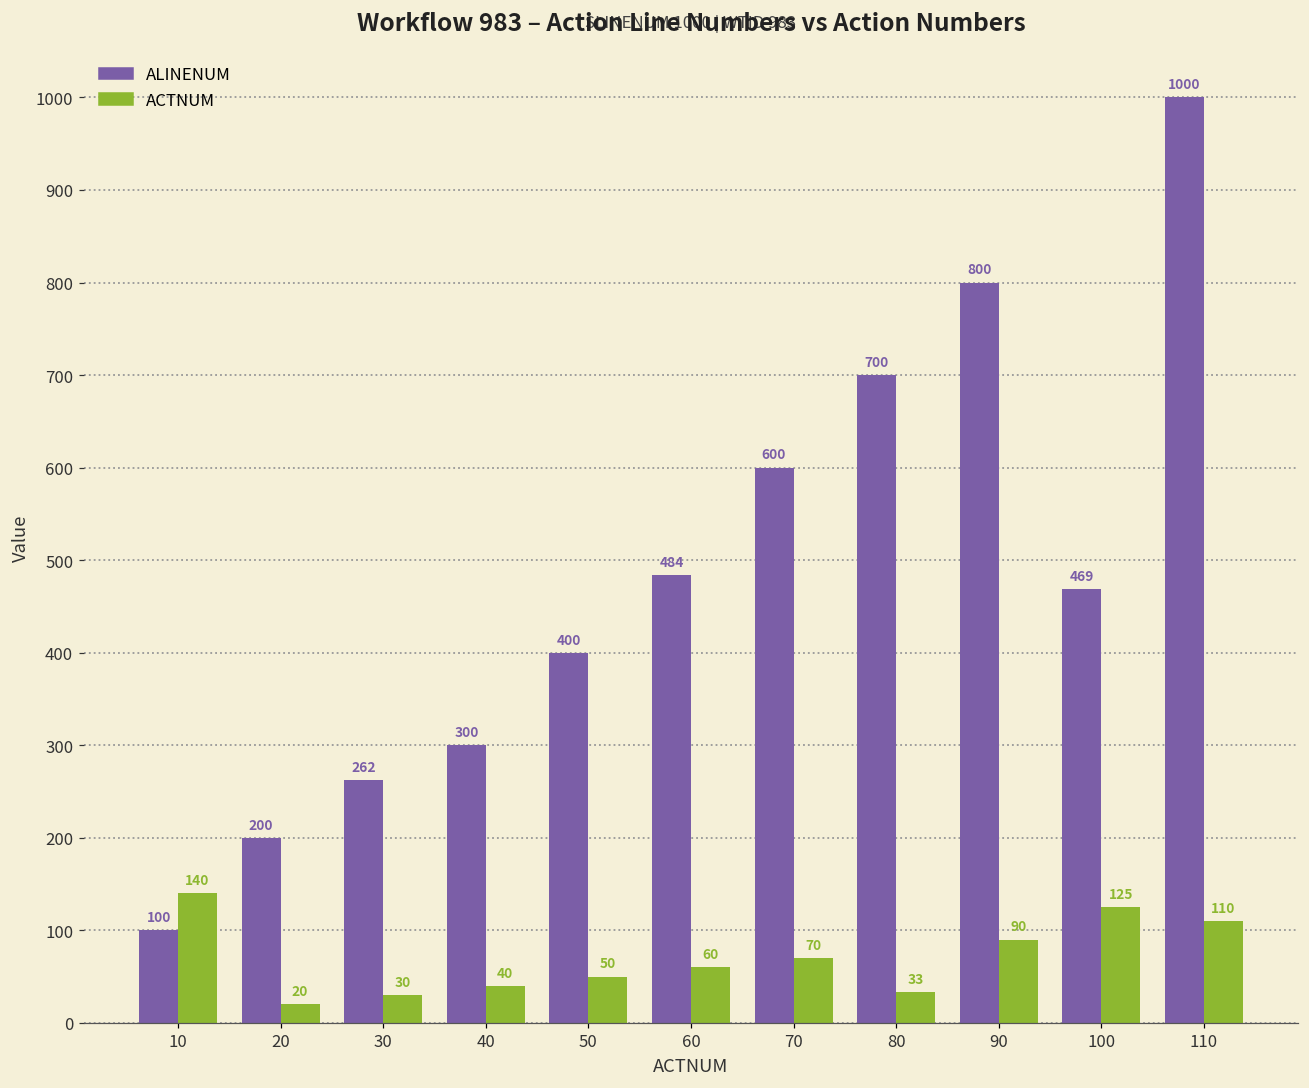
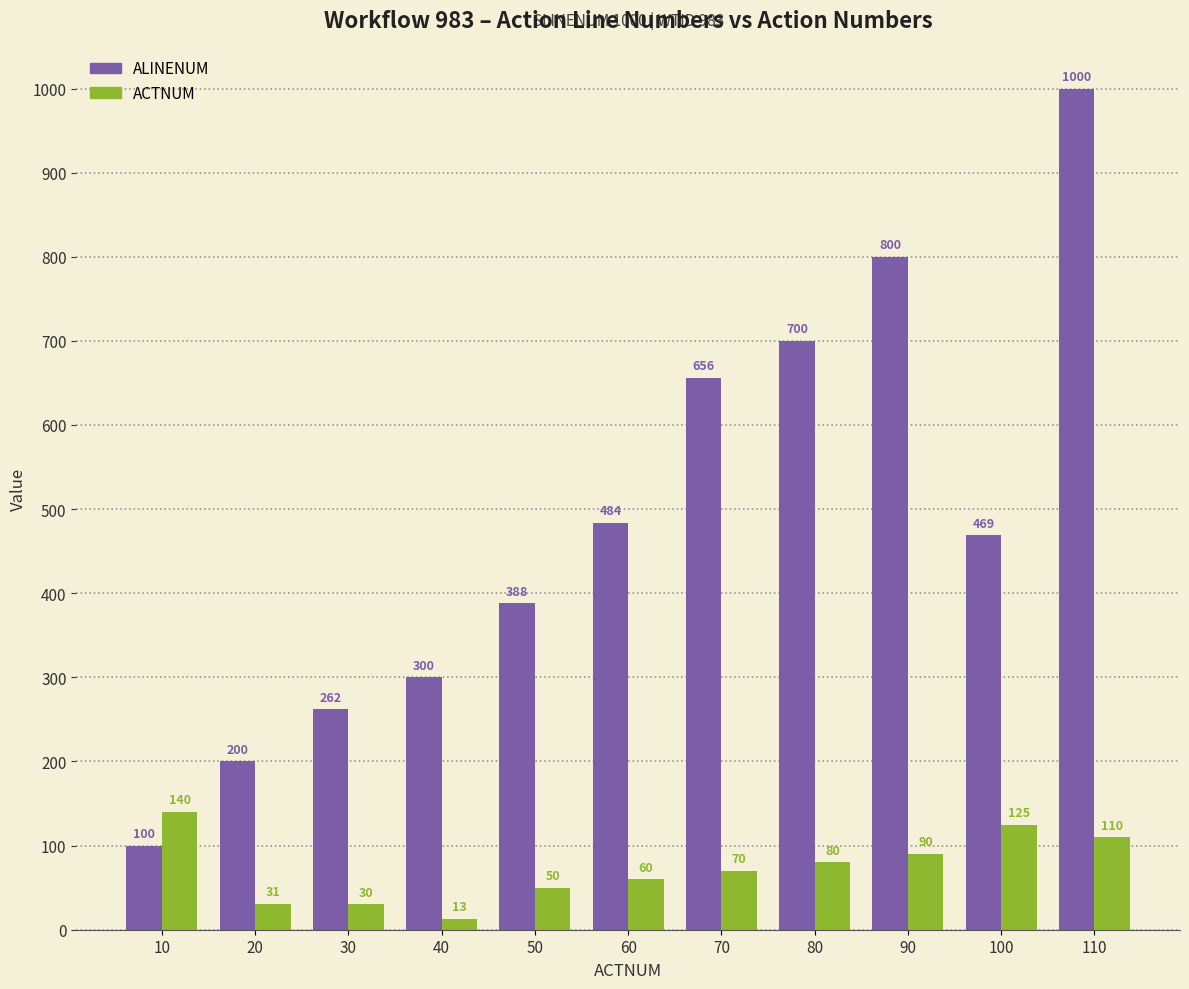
  {
    "ALINENUM": {
      "10": 100,
      "20": 200,
      "30": 262,
      "40": 300,
-     "50": 400,
+     "50": 388,
      "60": 484,
-     "70": 600,
+     "70": 656,
      "80": 700,
      "90": 800,
      "100": 469,
      "110": 1000
    },
    "ACTNUM": {
      "10": 140,
-     "20": 20,
+     "20": 31,
      "30": 30,
-     "40": 40,
+     "40": 13,
      "50": 50,
      "60": 60,
      "70": 70,
-     "80": 33,
+     "80": 80,
      "90": 90,
      "100": 125,
      "110": 110
    }
  }
